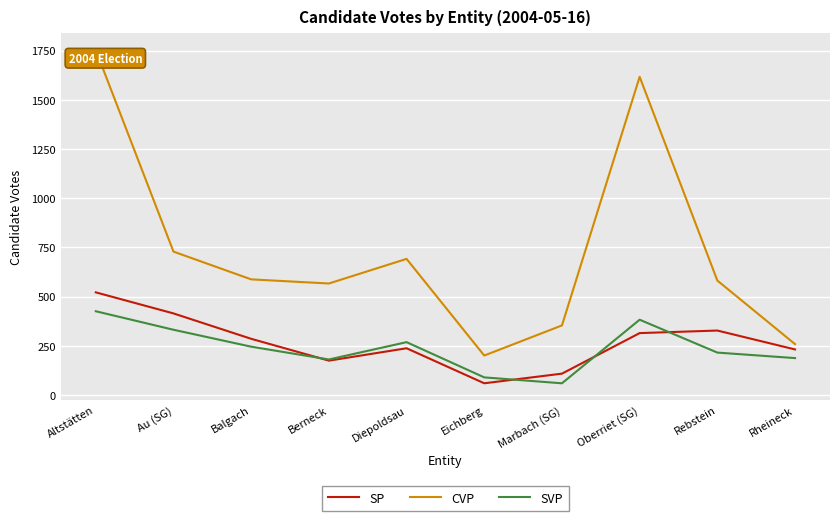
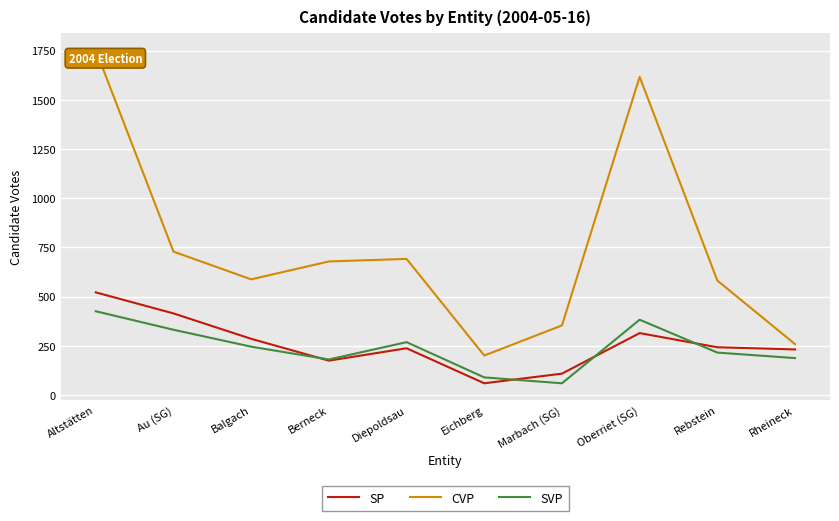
  {
    "SP": {
      "Altstätten": 520,
      "Au (SG)": 420,
      "Balgach": 290,
      "Diepoldsau": 240,
      "Eichberg": 60,
      "Marbach (SG)": 110,
      "Oberriet (SG)": 320,
-     "Rebstein": 330,
+     "Rebstein": 240,
      "Rheineck": 230
    },
    "CVP": {
      "Au (SG)": 730,
      "Balgach": 590,
-     "Berneck": 570,
+     "Berneck": 680,
      "Diepoldsau": 690,
      "Eichberg": 200,
      "Marbach (SG)": 350,
      "Oberriet (SG)": 1620,
      "Rebstein": 580,
      "Rheineck": 260
    },
    "SVP": {
      "Altstätten": 430,
      "Au (SG)": 330,
      "Balgach": 250,
      "Diepoldsau": 270,
      "Eichberg": 90,
      "Marbach (SG)": 60,
      "Oberriet (SG)": 380,
      "Rebstein": 220,
      "Rheineck": 190
    }
  }
